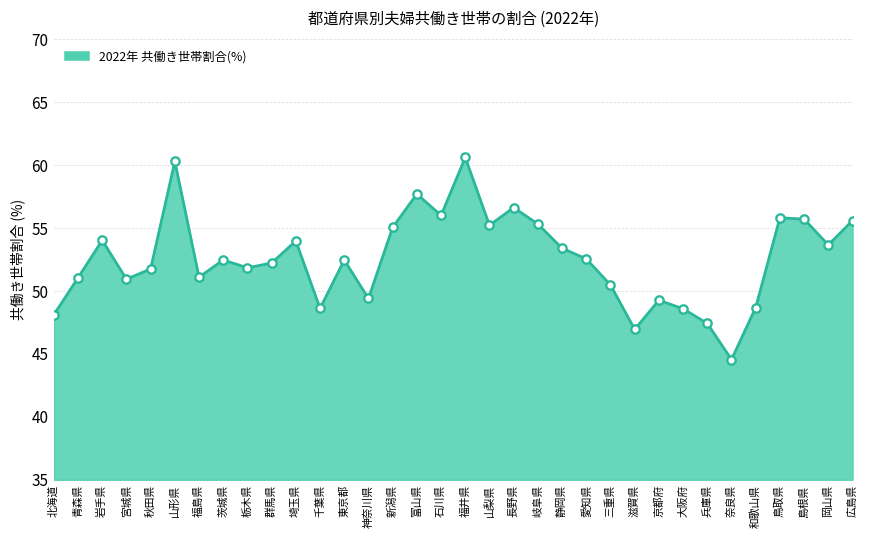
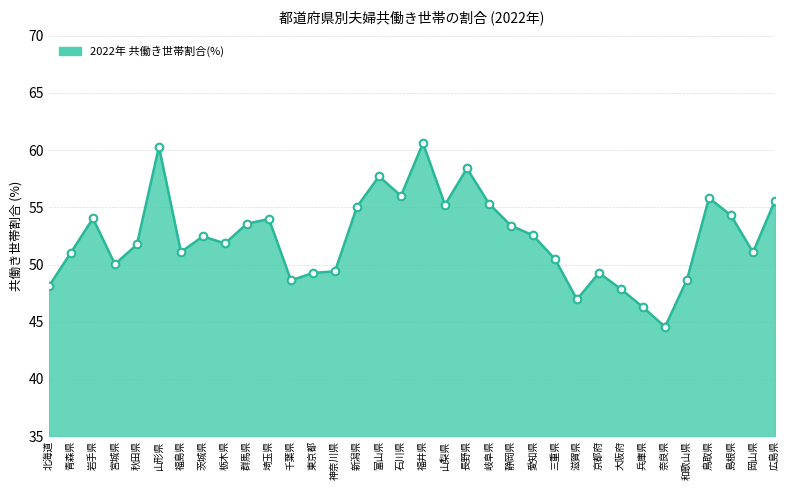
  {
    "北海道": 48.1,
    "青森県": 51.0,
    "岩手県": 54.0,
-   "宮城県": 50.9,
+   "宮城県": 50.0,
    "秋田県": 51.8,
    "山形県": 60.3,
    "福島県": 51.1,
    "茨城県": 52.5,
    "栃木県": 51.8,
-   "群馬県": 52.2,
+   "群馬県": 53.6,
    "埼玉県": 54.0,
    "千葉県": 48.6,
-   "東京都": 52.5,
+   "東京都": 49.3,
    "神奈川県": 49.4,
    "新潟県": 55.1,
    "富山県": 57.7,
    "石川県": 56.0,
    "福井県": 60.6,
    "山梨県": 55.2,
-   "長野県": 56.6,
+   "長野県": 58.4,
    "岐阜県": 55.3,
    "静岡県": 53.4,
    "愛知県": 52.6,
    "三重県": 50.5,
    "滋賀県": 47.0,
    "京都府": 49.3,
-   "大阪府": 48.6,
-   "兵庫県": 47.4,
+   "大阪府": 47.9,
+   "兵庫県": 46.3,
    "奈良県": 44.6,
    "和歌山県": 48.7,
    "鳥取県": 55.8,
-   "島根県": 55.7,
-   "岡山県": 53.7,
+   "島根県": 54.3,
+   "岡山県": 51.1,
    "広島県": 55.6
  }
